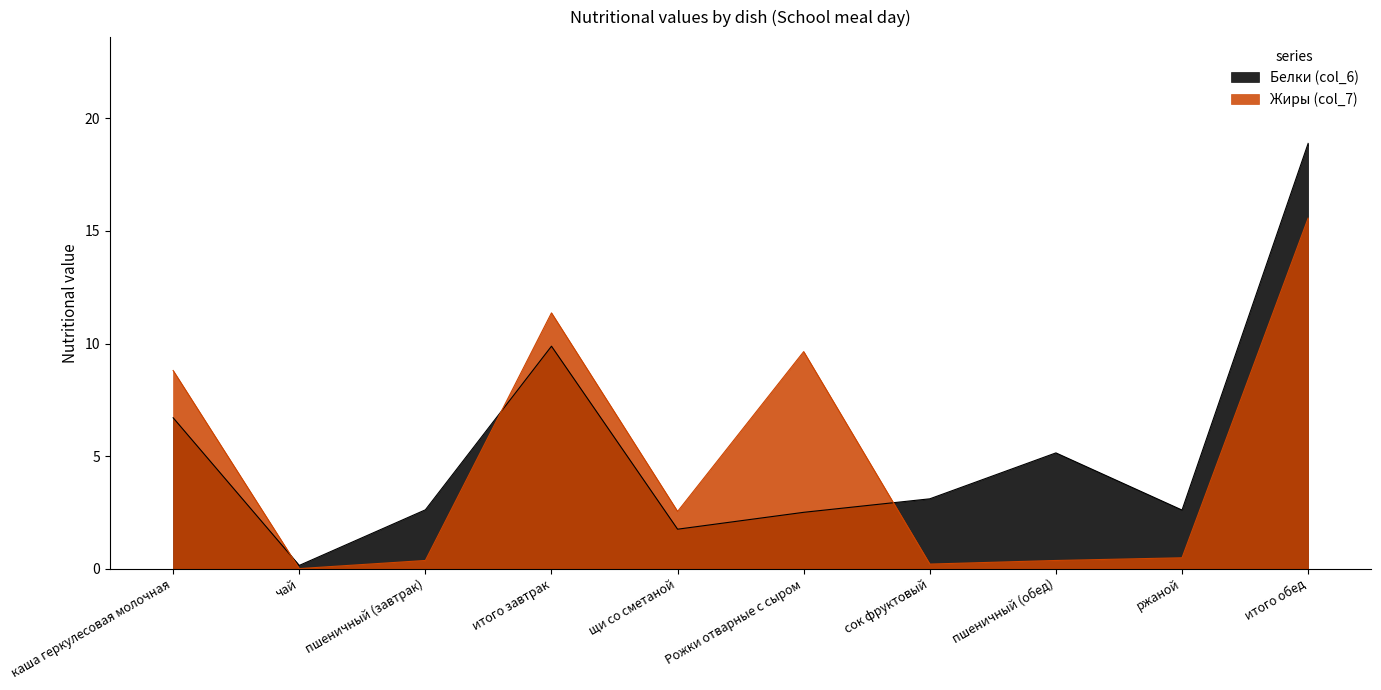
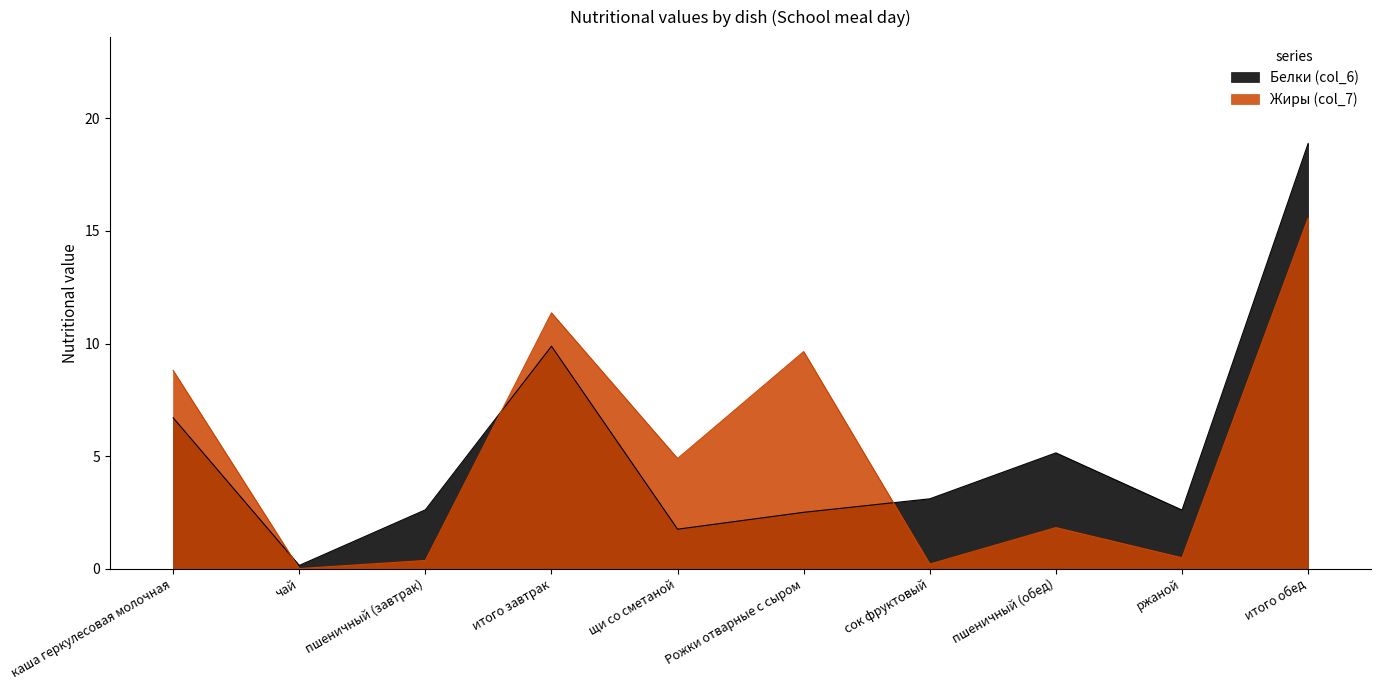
  {
    "Белки (col_6)": {
      "каша геркулесовая молочная": 6.7,
      "чай": 0.1,
      "пшеничный (завтрак)": 2.6,
      "итого завтрак": 9.9,
      "щи со сметаной": 1.8,
      "Рожки отварные с сыром": 2.5,
      "сок фруктовый": 3.1,
      "пшеничный (обед)": 5.1,
      "ржаной": 2.6,
      "итого обед": 18.9
    },
    "Жиры (col_7)": {
      "каша геркулесовая молочная": 8.8,
      "чай": 0.0,
      "пшеничный (завтрак)": 0.4,
      "итого завтрак": 11.4,
-     "щи со сметаной": 2.5,
+     "щи со сметаной": 4.9,
      "Рожки отварные с сыром": 9.6,
      "сок фруктовый": 0.2,
-     "пшеничный (обед)": 0.4,
+     "пшеничный (обед)": 1.8,
      "ржаной": 0.5,
      "итого обед": 15.6
    }
  }
